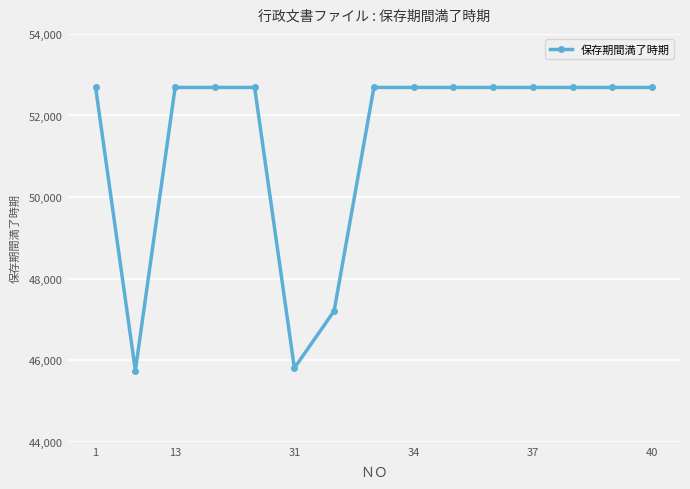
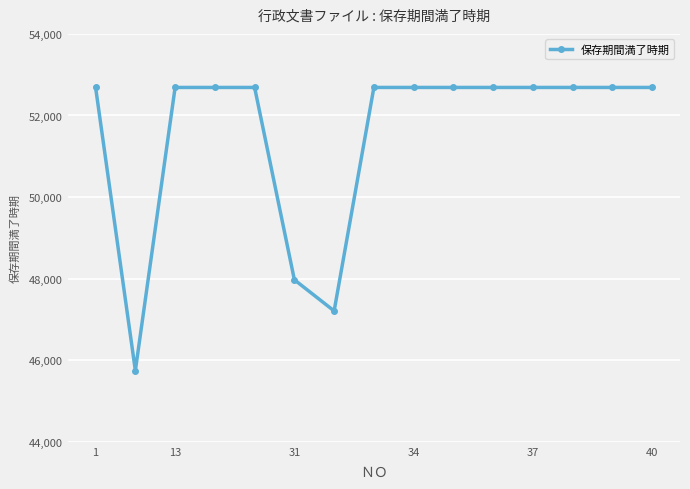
  {
    "1": "52,700",
    "13": "52,700",
-   "31": "45,800",
+   "31": "48,000",
    "34": "52,700",
    "37": "52,700",
    "40": "52,700"
  }
